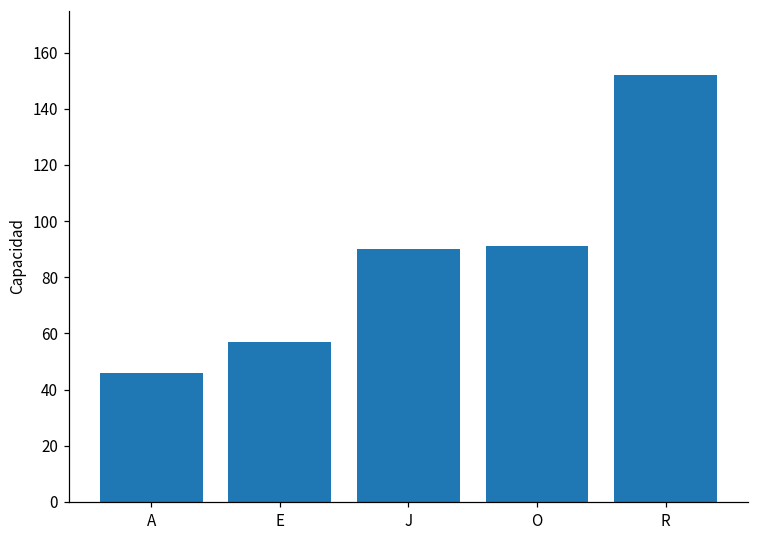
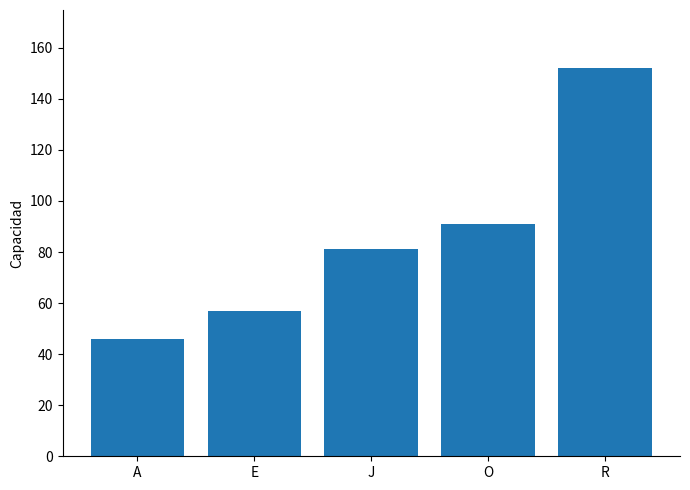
  {
    "A": 46,
    "E": 57,
-   "J": 90,
+   "J": 81,
    "O": 91,
    "R": 152
  }
